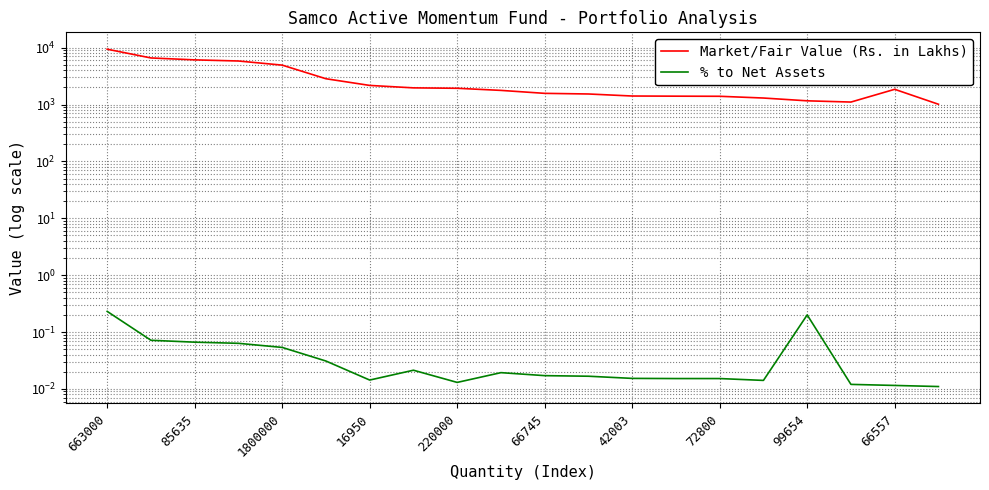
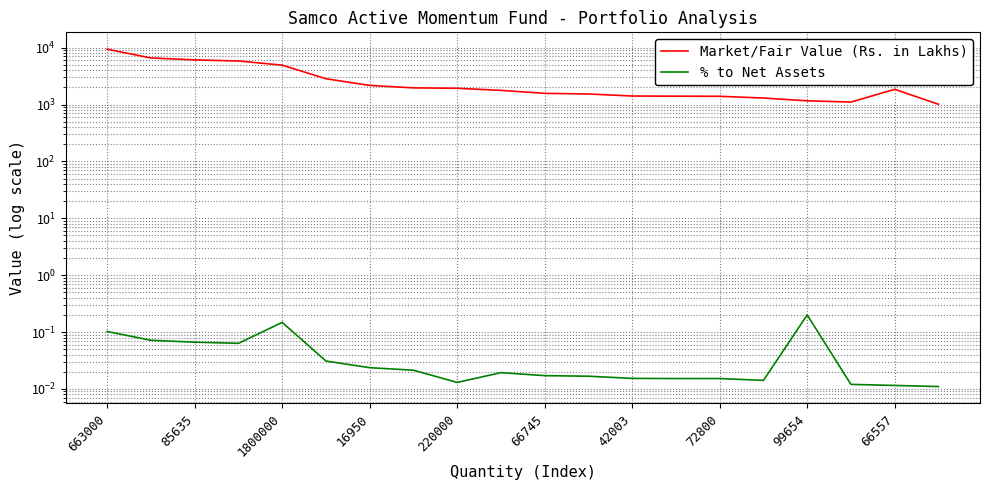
  {
    "Market/Fair Value (Rs. in Lakhs)": {
      "663000": 9000,
      "85635": 6000,
      "1800000": 5000,
      "16950": 2200,
      "220000": 1900,
      "66745": 1600,
      "42003": 1400,
      "72800": 1400,
      "99654": 1200,
      "66557": 1900
    },
    "% to Net Assets": {
-     "663000": 0.23,
+     "663000": 0.10,
      "85635": 0.07,
-     "1800000": 0.05,
-     "16950": 0.014,
+     "1800000": 0.15,
+     "16950": 0.024,
      "220000": 0.013,
      "66745": 0.017,
      "42003": 0.015,
      "72800": 0.015,
      "99654": 0.20,
      "66557": 0.012
    }
  }
